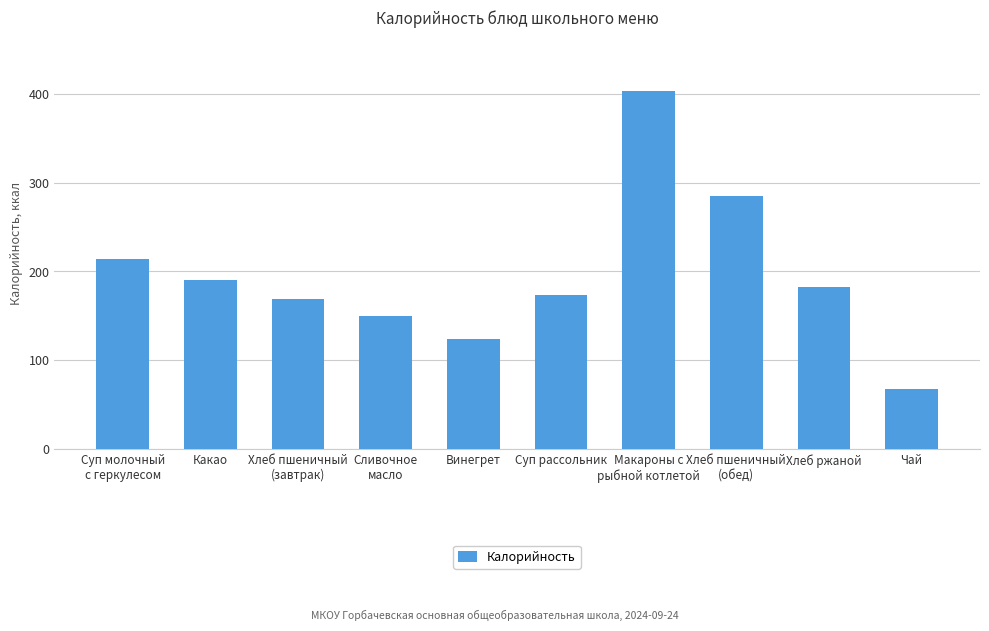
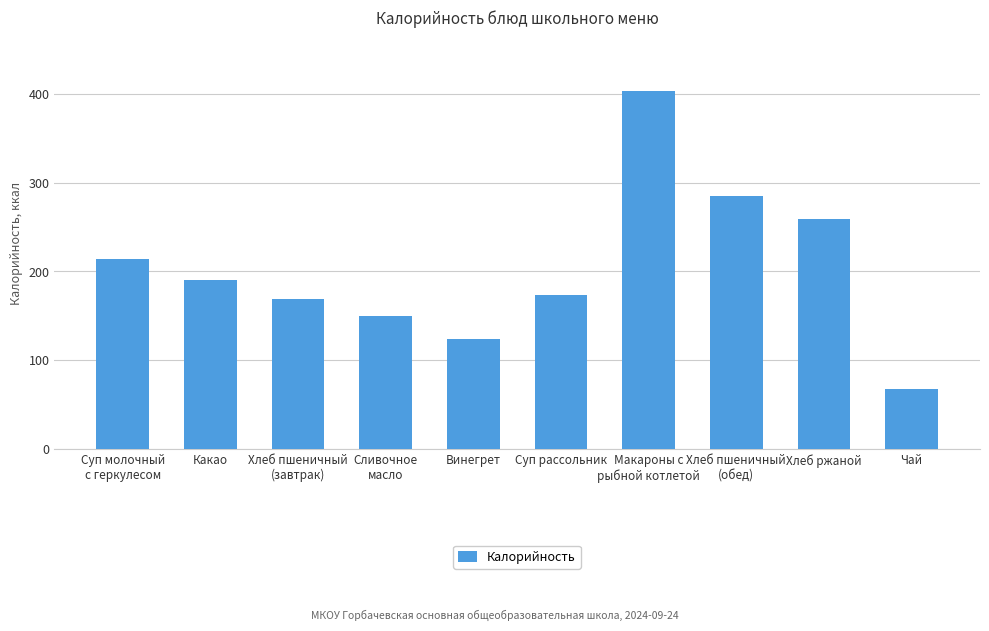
  {
    "Суп молочный с геркулесом": 210,
    "Какао": 190,
    "Хлеб пшеничный (завтрак)": 170,
    "Сливочное масло": 150,
    "Винегрет": 120,
    "Суп рассольник": 170,
    "Макароны с рыбной котлетой": 400,
    "Хлеб пшеничный (обед)": 290,
-   "Хлеб ржаной": 180,
+   "Хлеб ржаной": 260,
    "Чай": 70
  }
